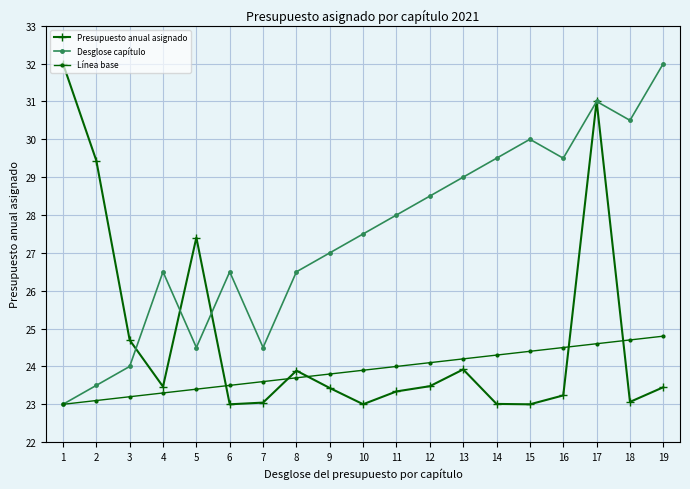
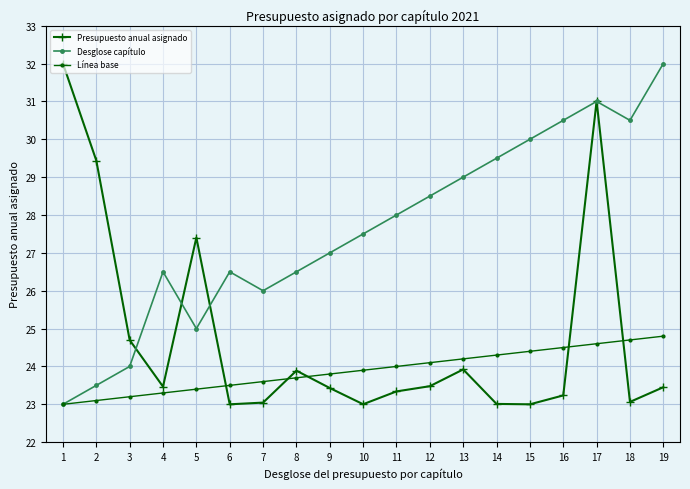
  {
    "Desglose capítulo": {
      "2": 23.5,
      "3": 24.0,
      "4": 26.5,
-     "5": 24.5,
+     "5": 25.0,
      "6": 26.5,
-     "7": 24.5,
+     "7": 26.0,
      "8": 26.5,
      "9": 27.0,
      "10": 27.5,
      "11": 28.0,
      "12": 28.5,
      "13": 29.0,
      "14": 29.5,
      "15": 30.0,
-     "16": 29.5,
+     "16": 30.5,
      "18": 30.5,
      "19": 32.0
    }
  }
